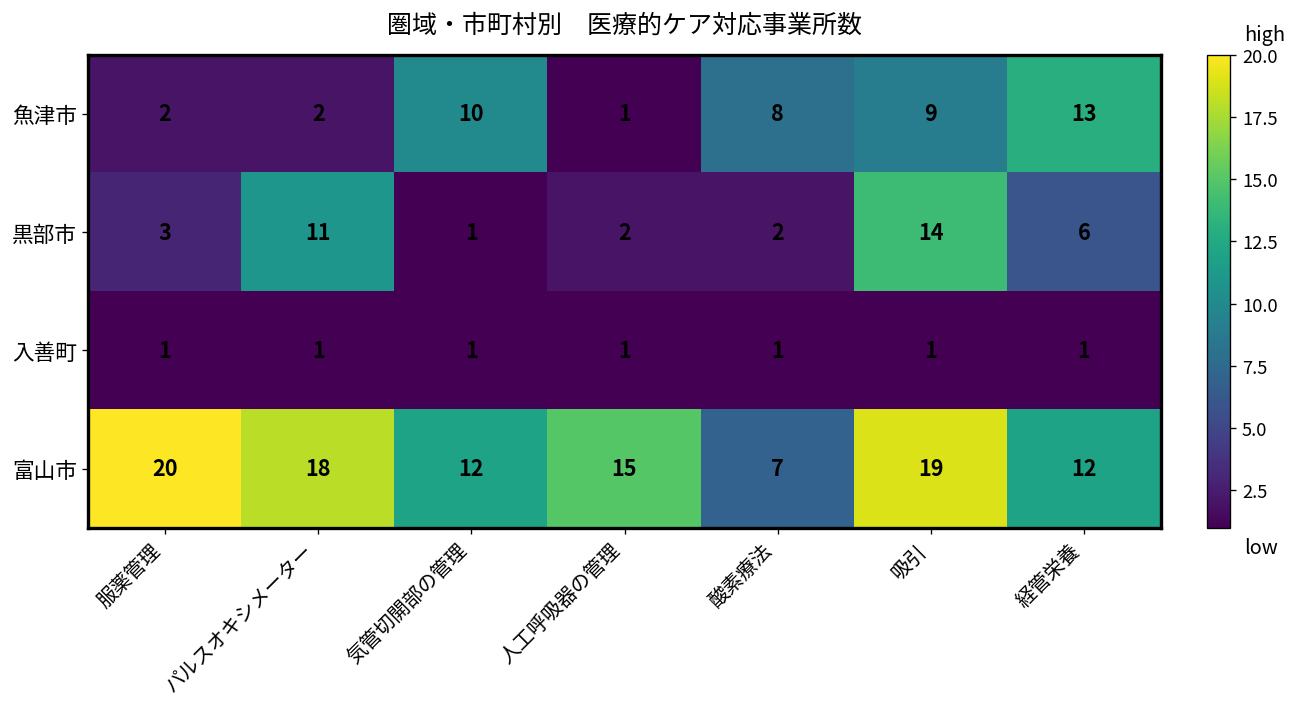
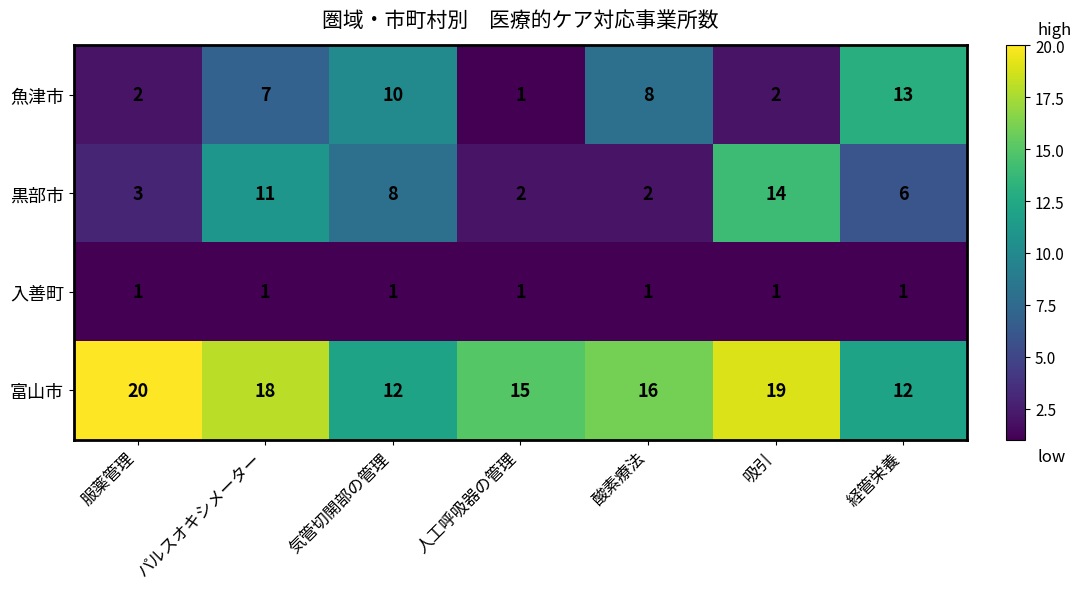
  {
    "魚津市": {
      "服薬管理": 2,
-     "パルスオキシメーター": 2,
+     "パルスオキシメーター": 7,
      "気管切開部の管理": 10,
      "人工呼吸器の管理": 1,
      "酸素療法": 8,
-     "吸引": 9,
+     "吸引": 2,
      "経管栄養": 13
    },
    "黒部市": {
      "服薬管理": 3,
      "パルスオキシメーター": 11,
-     "気管切開部の管理": 1,
+     "気管切開部の管理": 8,
      "人工呼吸器の管理": 2,
      "酸素療法": 2,
      "吸引": 14,
      "経管栄養": 6
    },
    "入善町": {
      "服薬管理": 1,
      "パルスオキシメーター": 1,
      "気管切開部の管理": 1,
      "人工呼吸器の管理": 1,
      "酸素療法": 1,
      "吸引": 1,
      "経管栄養": 1
    },
    "富山市": {
      "服薬管理": 20,
      "パルスオキシメーター": 18,
      "気管切開部の管理": 12,
      "人工呼吸器の管理": 15,
-     "酸素療法": 7,
+     "酸素療法": 16,
      "吸引": 19,
      "経管栄養": 12
    }
  }
